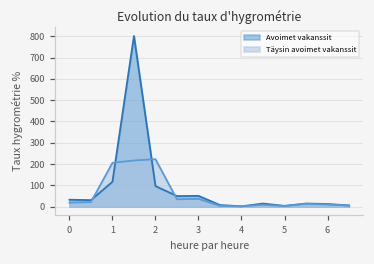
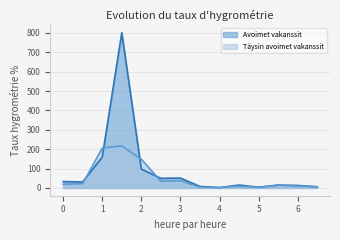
  {
    "Avoimet vakanssit": {
      "0": 30,
-     "1": 120,
+     "1": 160,
      "2": 100,
      "3": 50
    },
    "Täysin avoimet vakanssit": {
      "0": 20,
      "1": 210,
-     "2": 220,
+     "2": 150,
      "3": 40
    }
  }
